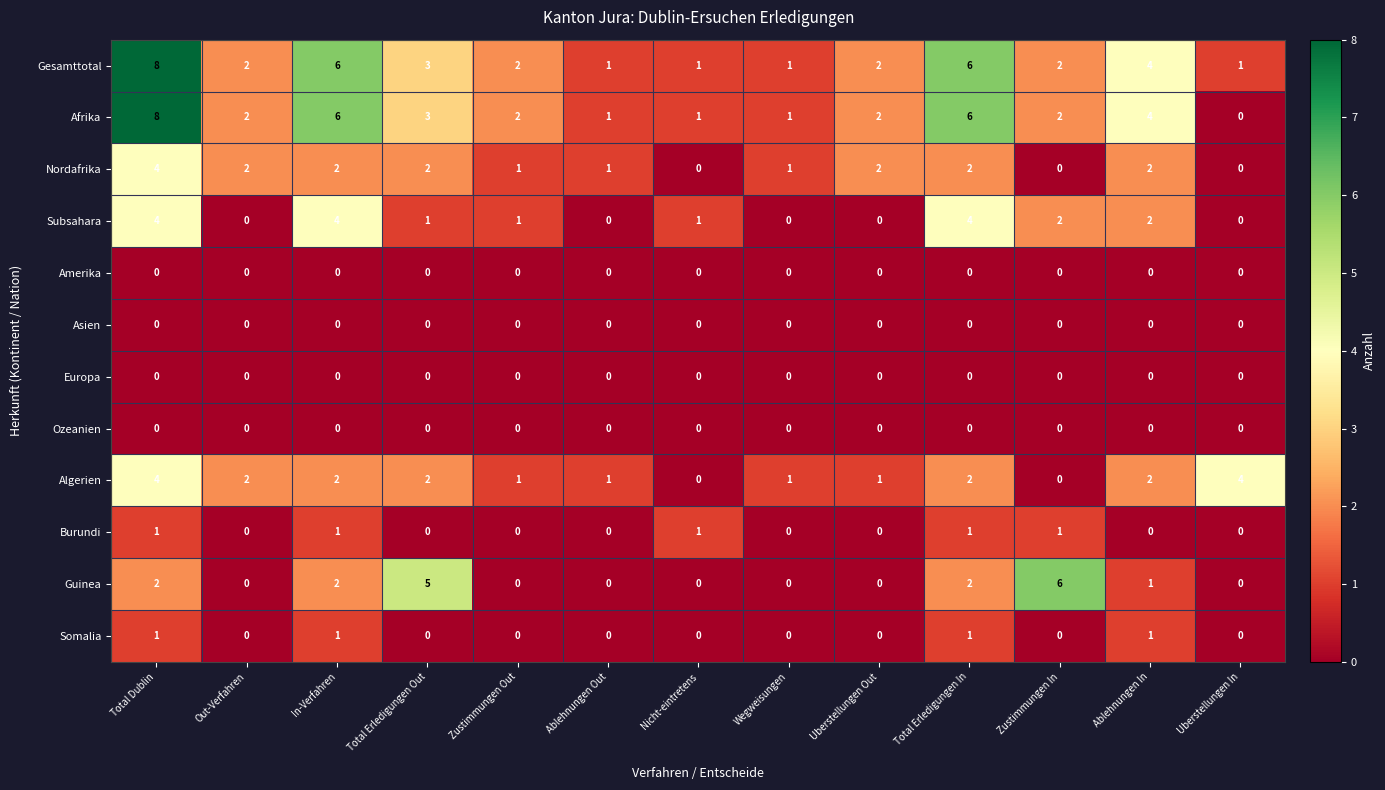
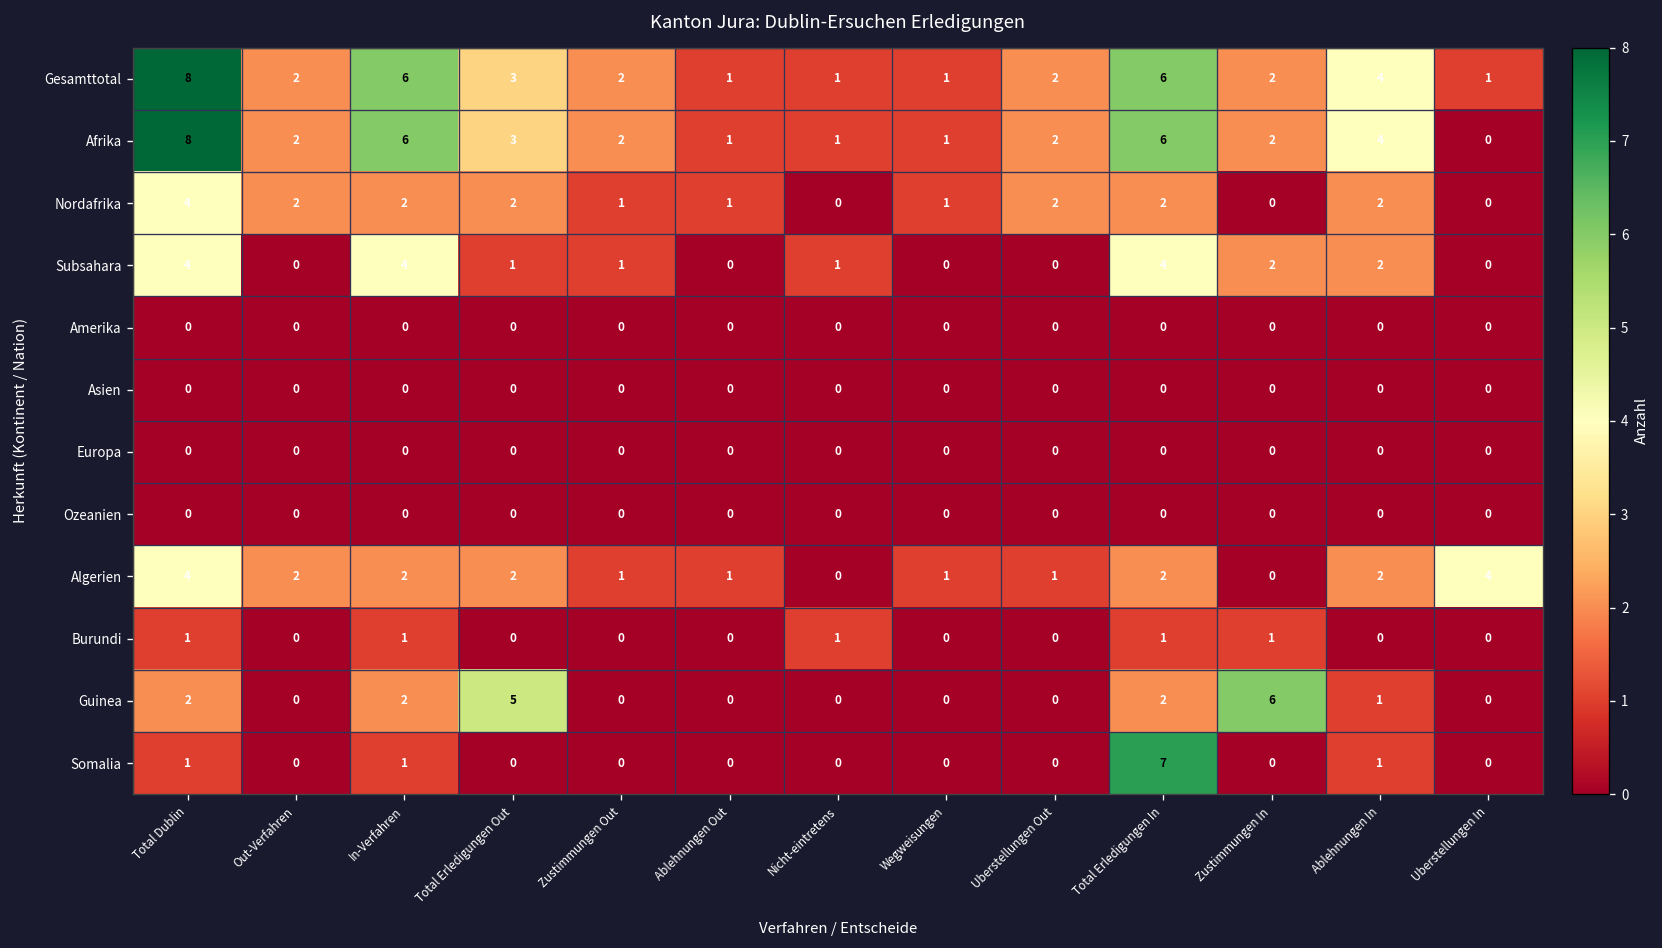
  {
    "Gesamttotal": {
      "Total Dublin": 8,
      "Out-Verfahren": 2,
      "In-Verfahren": 6,
      "Total Erledigungen Out": 3,
      "Zustimmungen Out": 2,
      "Ablehnungen Out": 1,
      "Nicht-eintretens": 1,
      "Wegweisungen": 1,
      "Uberstellungen Out": 2,
      "Total Erledigungen In": 6,
      "Zustimmungen In": 2,
      "Ablehnungen In": 4,
      "Uberstellungen In": 1
    },
    "Afrika": {
      "Total Dublin": 8,
      "Out-Verfahren": 2,
      "In-Verfahren": 6,
      "Total Erledigungen Out": 3,
      "Zustimmungen Out": 2,
      "Ablehnungen Out": 1,
      "Nicht-eintretens": 1,
      "Wegweisungen": 1,
      "Uberstellungen Out": 2,
      "Total Erledigungen In": 6,
      "Zustimmungen In": 2,
      "Ablehnungen In": 4,
      "Uberstellungen In": 0
    },
    "Nordafrika": {
      "Total Dublin": 4,
      "Out-Verfahren": 2,
      "In-Verfahren": 2,
      "Total Erledigungen Out": 2,
      "Zustimmungen Out": 1,
      "Ablehnungen Out": 1,
      "Nicht-eintretens": 0,
      "Wegweisungen": 1,
      "Uberstellungen Out": 2,
      "Total Erledigungen In": 2,
      "Zustimmungen In": 0,
      "Ablehnungen In": 2,
      "Uberstellungen In": 0
    },
    "Subsahara": {
      "Total Dublin": 4,
      "Out-Verfahren": 0,
      "In-Verfahren": 4,
      "Total Erledigungen Out": 1,
      "Zustimmungen Out": 1,
      "Ablehnungen Out": 0,
      "Nicht-eintretens": 1,
      "Wegweisungen": 0,
      "Uberstellungen Out": 0,
      "Total Erledigungen In": 4,
      "Zustimmungen In": 2,
      "Ablehnungen In": 2,
      "Uberstellungen In": 0
    },
    "Amerika": {
      "Total Dublin": 0,
      "Out-Verfahren": 0,
      "In-Verfahren": 0,
      "Total Erledigungen Out": 0,
      "Zustimmungen Out": 0,
      "Ablehnungen Out": 0,
      "Nicht-eintretens": 0,
      "Wegweisungen": 0,
      "Uberstellungen Out": 0,
      "Total Erledigungen In": 0,
      "Zustimmungen In": 0,
      "Ablehnungen In": 0,
      "Uberstellungen In": 0
    },
    "Asien": {
      "Total Dublin": 0,
      "Out-Verfahren": 0,
      "In-Verfahren": 0,
      "Total Erledigungen Out": 0,
      "Zustimmungen Out": 0,
      "Ablehnungen Out": 0,
      "Nicht-eintretens": 0,
      "Wegweisungen": 0,
      "Uberstellungen Out": 0,
      "Total Erledigungen In": 0,
      "Zustimmungen In": 0,
      "Ablehnungen In": 0,
      "Uberstellungen In": 0
    },
    "Europa": {
      "Total Dublin": 0,
      "Out-Verfahren": 0,
      "In-Verfahren": 0,
      "Total Erledigungen Out": 0,
      "Zustimmungen Out": 0,
      "Ablehnungen Out": 0,
      "Nicht-eintretens": 0,
      "Wegweisungen": 0,
      "Uberstellungen Out": 0,
      "Total Erledigungen In": 0,
      "Zustimmungen In": 0,
      "Ablehnungen In": 0,
      "Uberstellungen In": 0
    },
    "Ozeanien": {
      "Total Dublin": 0,
      "Out-Verfahren": 0,
      "In-Verfahren": 0,
      "Total Erledigungen Out": 0,
      "Zustimmungen Out": 0,
      "Ablehnungen Out": 0,
      "Nicht-eintretens": 0,
      "Wegweisungen": 0,
      "Uberstellungen Out": 0,
      "Total Erledigungen In": 0,
      "Zustimmungen In": 0,
      "Ablehnungen In": 0,
      "Uberstellungen In": 0
    },
    "Algerien": {
      "Total Dublin": 4,
      "Out-Verfahren": 2,
      "In-Verfahren": 2,
      "Total Erledigungen Out": 2,
      "Zustimmungen Out": 1,
      "Ablehnungen Out": 1,
      "Nicht-eintretens": 0,
      "Wegweisungen": 1,
      "Uberstellungen Out": 1,
      "Total Erledigungen In": 2,
      "Zustimmungen In": 0,
      "Ablehnungen In": 2,
      "Uberstellungen In": 4
    },
    "Burundi": {
      "Total Dublin": 1,
      "Out-Verfahren": 0,
      "In-Verfahren": 1,
      "Total Erledigungen Out": 0,
      "Zustimmungen Out": 0,
      "Ablehnungen Out": 0,
      "Nicht-eintretens": 1,
      "Wegweisungen": 0,
      "Uberstellungen Out": 0,
      "Total Erledigungen In": 1,
      "Zustimmungen In": 1,
      "Ablehnungen In": 0,
      "Uberstellungen In": 0
    },
    "Guinea": {
      "Total Dublin": 2,
      "Out-Verfahren": 0,
      "In-Verfahren": 2,
      "Total Erledigungen Out": 5,
      "Zustimmungen Out": 0,
      "Ablehnungen Out": 0,
      "Nicht-eintretens": 0,
      "Wegweisungen": 0,
      "Uberstellungen Out": 0,
      "Total Erledigungen In": 2,
      "Zustimmungen In": 6,
      "Ablehnungen In": 1,
      "Uberstellungen In": 0
    },
    "Somalia": {
      "Total Dublin": 1,
      "Out-Verfahren": 0,
      "In-Verfahren": 1,
      "Total Erledigungen Out": 0,
      "Zustimmungen Out": 0,
      "Ablehnungen Out": 0,
      "Nicht-eintretens": 0,
      "Wegweisungen": 0,
      "Uberstellungen Out": 0,
-     "Total Erledigungen In": 1,
+     "Total Erledigungen In": 7,
      "Zustimmungen In": 0,
      "Ablehnungen In": 1,
      "Uberstellungen In": 0
    }
  }
